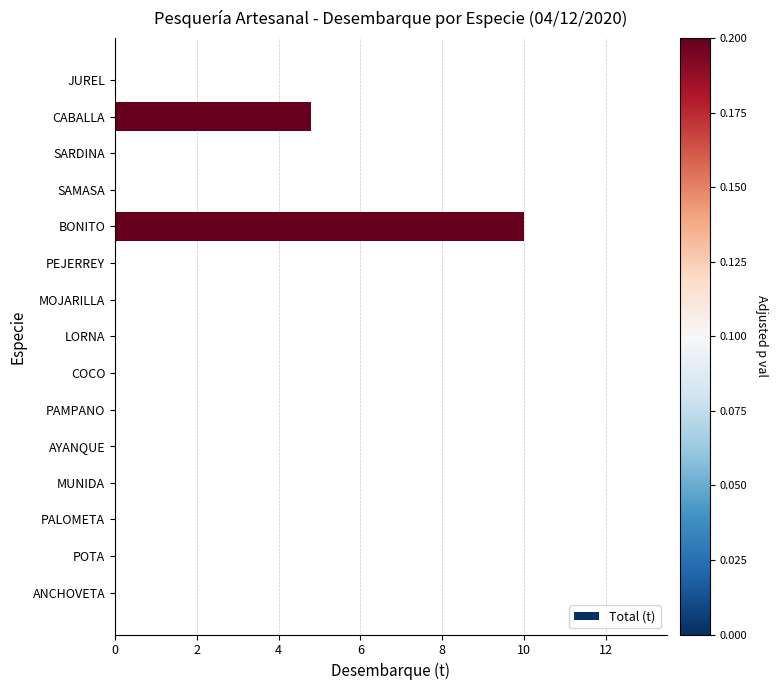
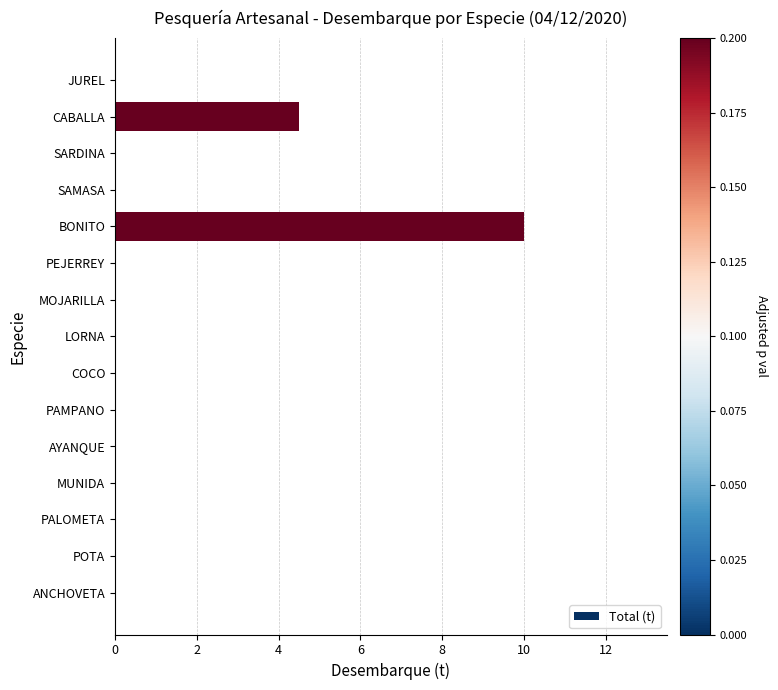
  {
    "JUREL": 0.0,
-   "CABALLA": 4.8,
+   "CABALLA": 4.5,
    "SARDINA": 0.0,
    "SAMASA": 0.0,
    "BONITO": 10.0,
    "PEJERREY": 0.0,
    "MOJARILLA": 0.0,
    "LORNA": 0.0,
    "COCO": 0.0,
    "PAMPANO": 0.0,
    "AYANQUE": 0.0,
    "MUNIDA": 0.0,
    "PALOMETA": 0.0,
    "POTA": 0.0,
    "ANCHOVETA": 0.0
  }
